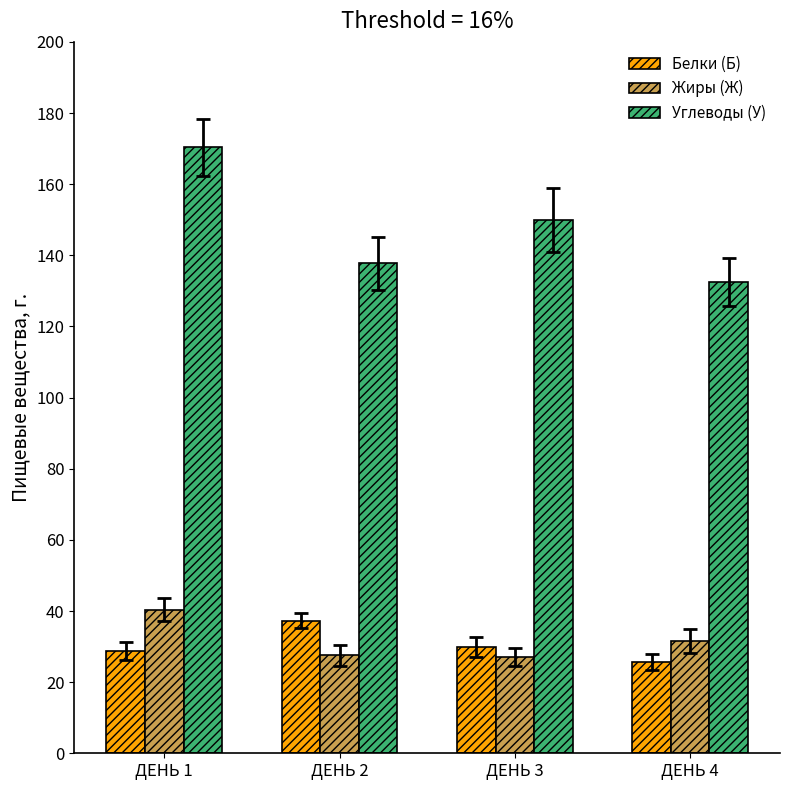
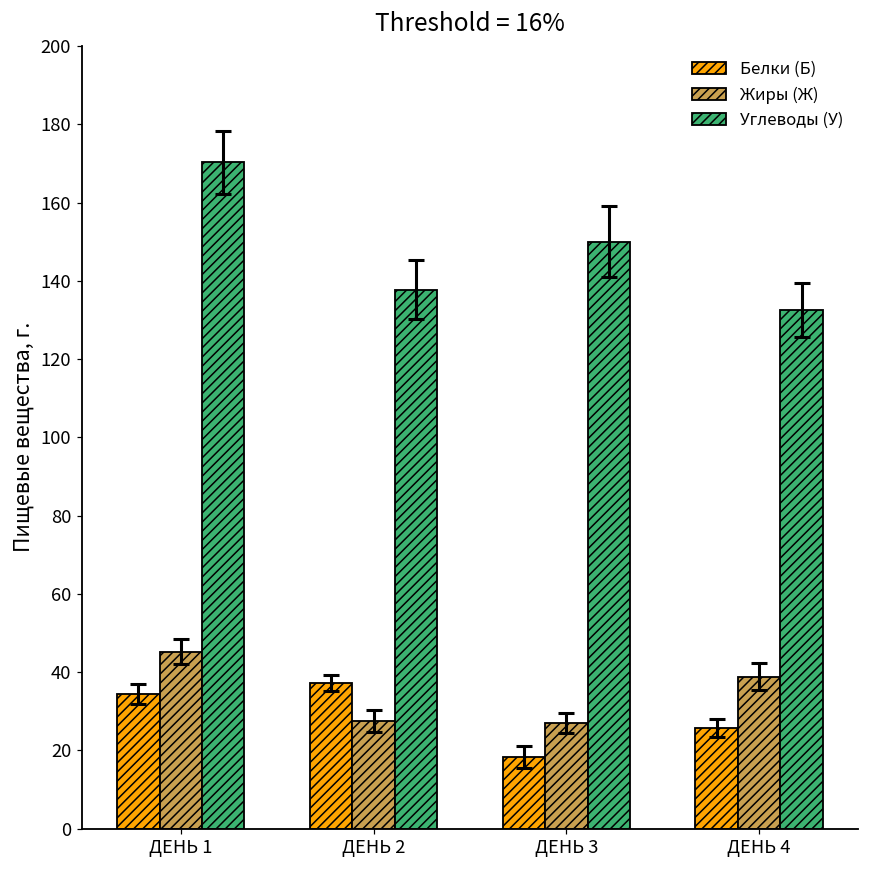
  {
    "Белки (Б)": {
-     "ДЕНЬ 1": 29,
+     "ДЕНЬ 1": 34,
      "ДЕНЬ 2": 37,
-     "ДЕНЬ 3": 30,
+     "ДЕНЬ 3": 18,
      "ДЕНЬ 4": 26
    },
    "Жиры (Ж)": {
-     "ДЕНЬ 1": 40,
+     "ДЕНЬ 1": 45,
      "ДЕНЬ 2": 28,
      "ДЕНЬ 3": 27,
-     "ДЕНЬ 4": 32
+     "ДЕНЬ 4": 39
    },
    "Углеводы (У)": {
      "ДЕНЬ 1": 170,
      "ДЕНЬ 2": 138,
      "ДЕНЬ 3": 150,
      "ДЕНЬ 4": 133
    }
  }
